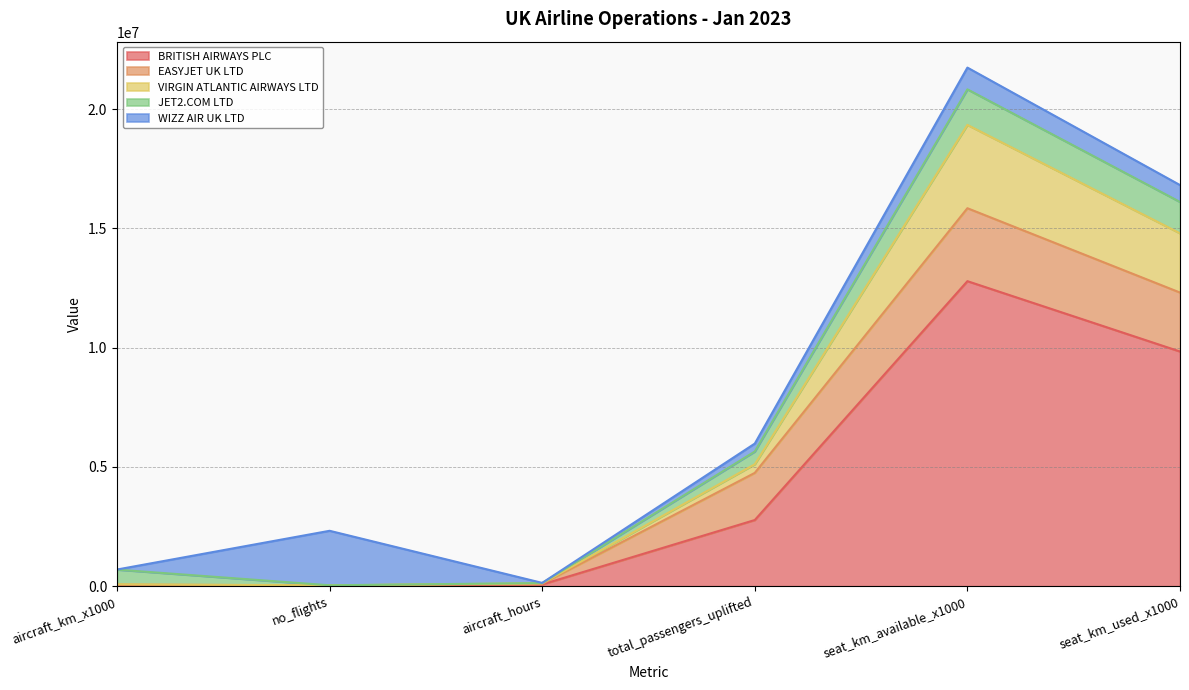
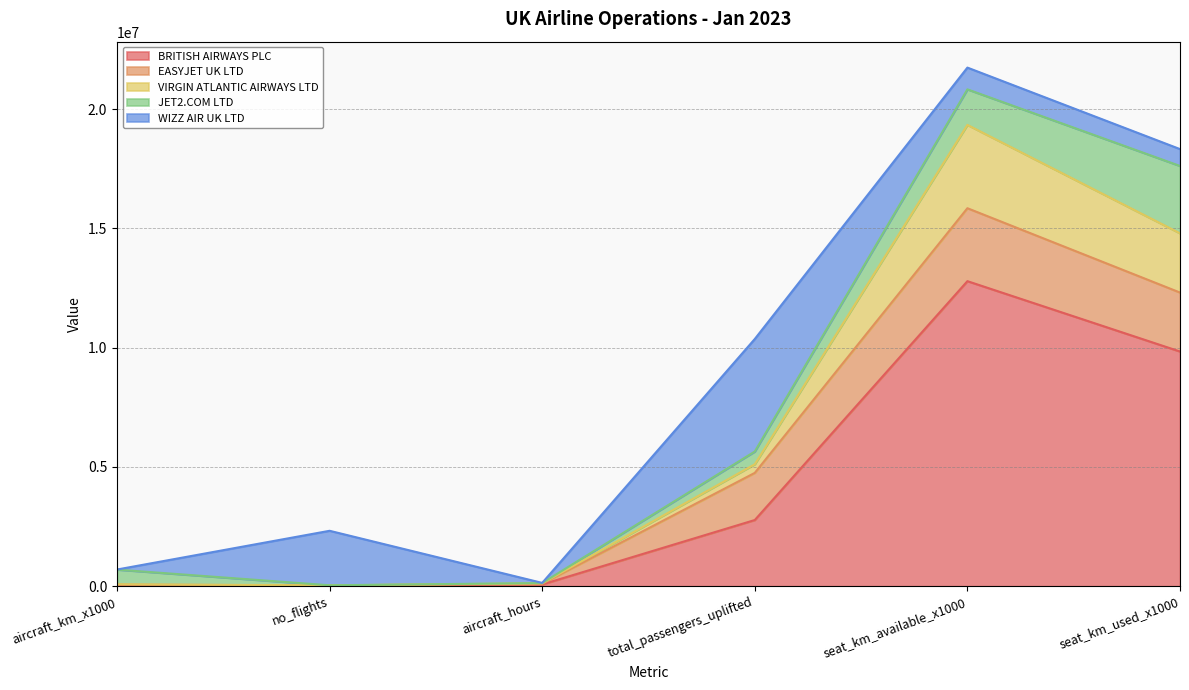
  {
    "JET2.COM LTD": {
      "total_passengers_uplifted": 500000,
      "seat_km_available_x1000": 1500000,
-     "seat_km_used_x1000": 1300000
+     "seat_km_used_x1000": 2800000
    },
    "WIZZ AIR UK LTD": {
      "no_flights": 2300000,
-     "total_passengers_uplifted": 300000,
+     "total_passengers_uplifted": 4700000,
      "seat_km_available_x1000": 900000,
      "seat_km_used_x1000": 700000
    }
  }
